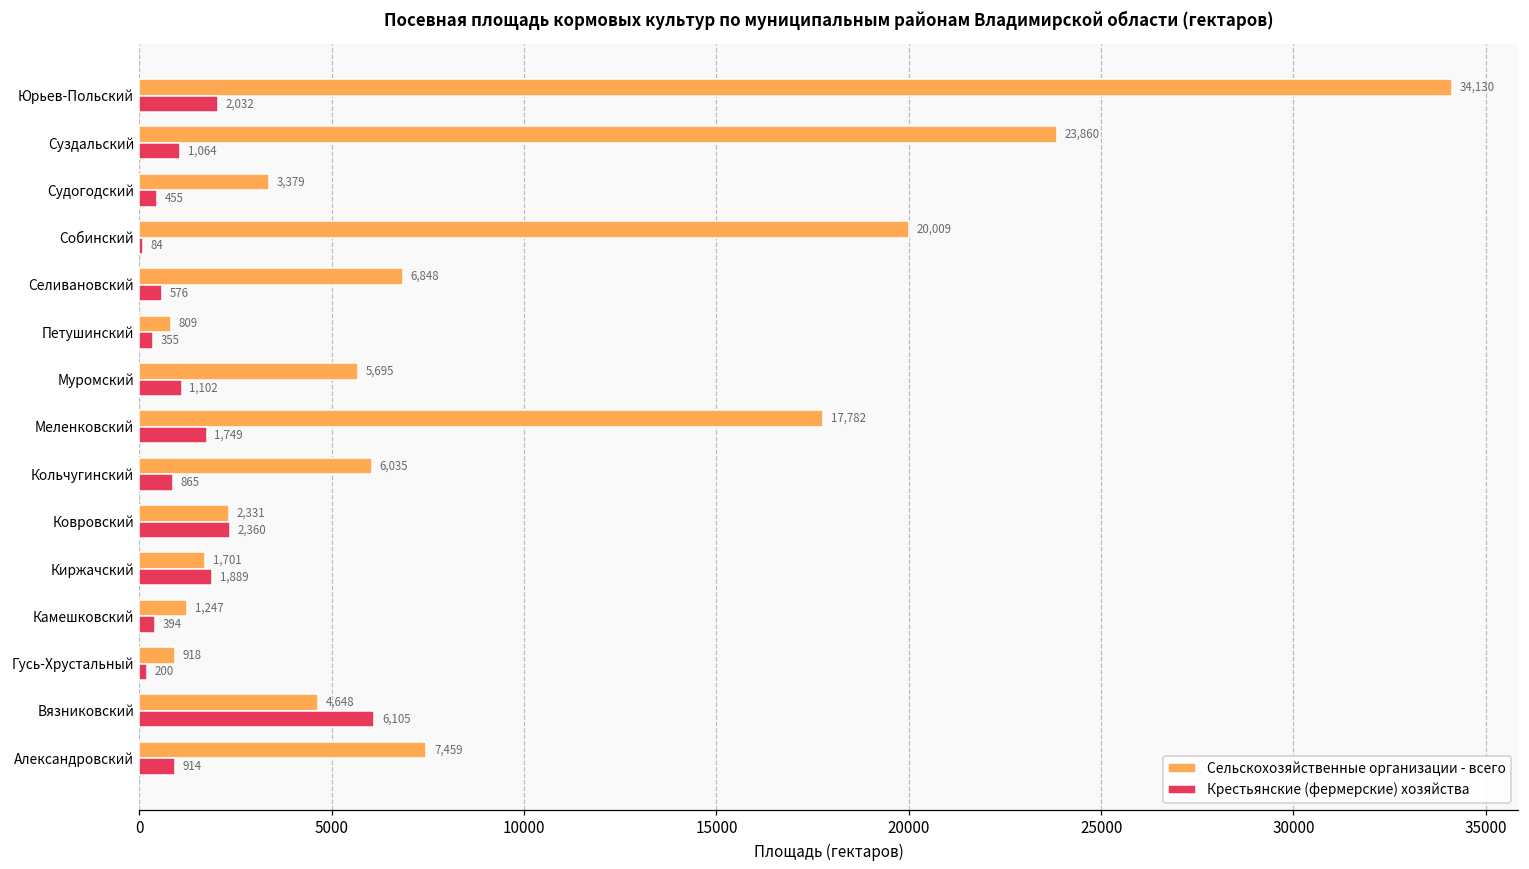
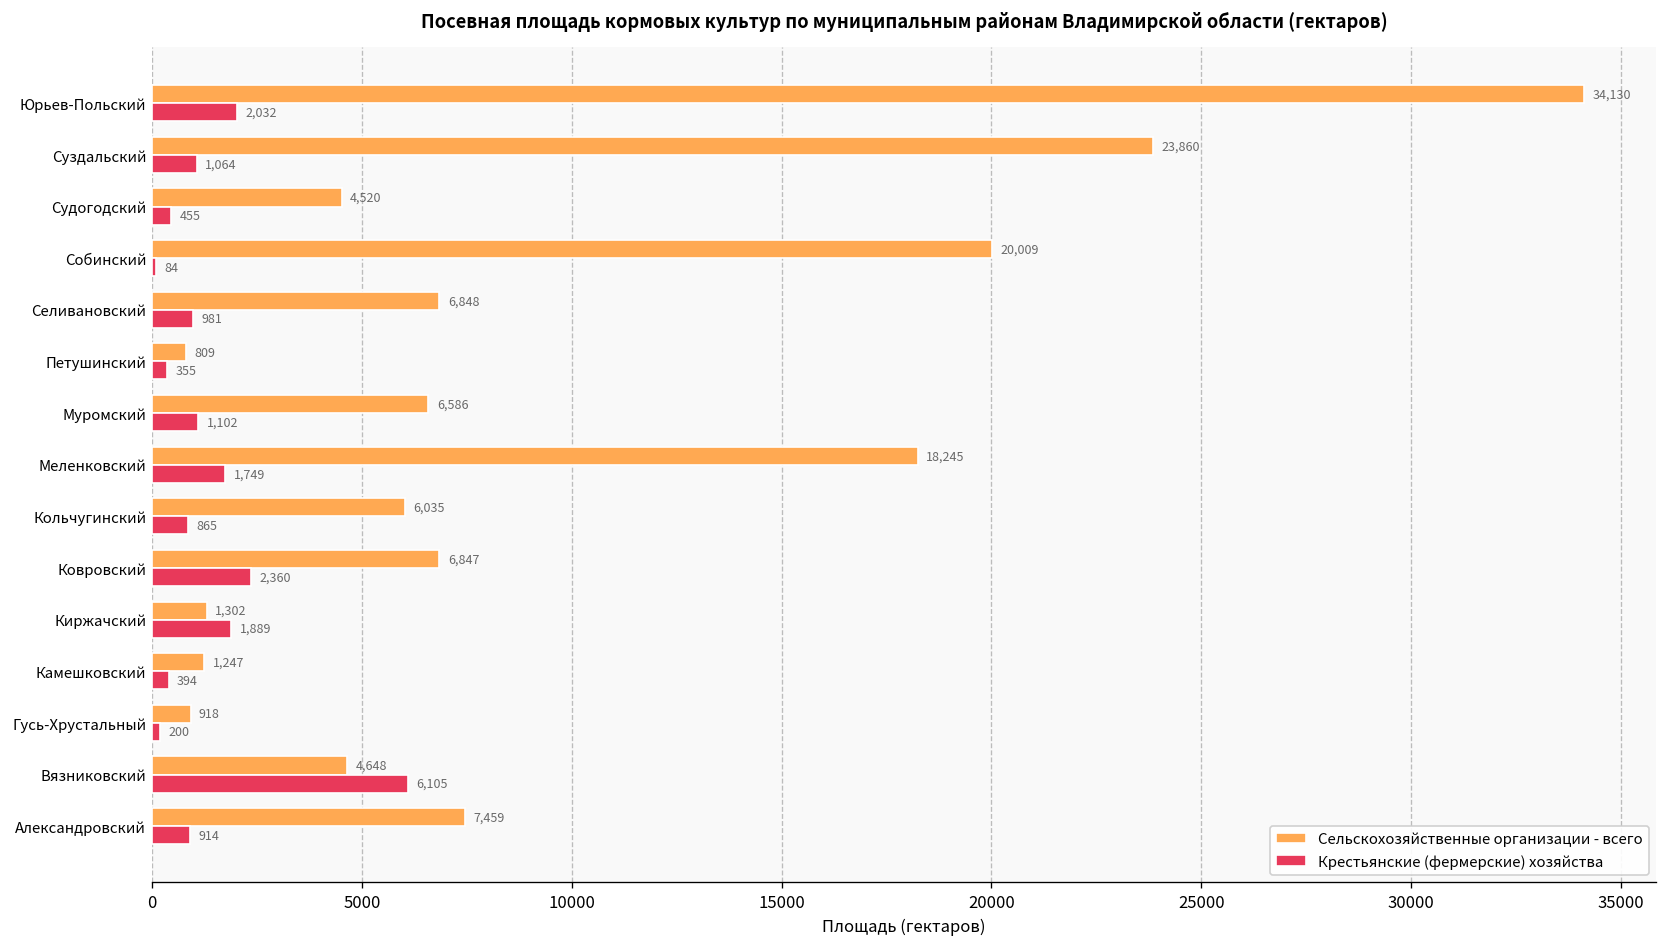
  {
    "Сельскохозяйственные организации - всего": {
      "Юрьев-Польский": "34,130",
      "Суздальский": "23,860",
-     "Судогодский": "3,379",
+     "Судогодский": "4,520",
      "Собинский": "20,009",
      "Селивановский": "6,848",
      "Петушинский": "809",
-     "Муромский": "5,695",
-     "Меленковский": "17,782",
+     "Муромский": "6,586",
+     "Меленковский": "18,245",
      "Кольчугинский": "6,035",
-     "Ковровский": "2,331",
-     "Киржачский": "1,701",
+     "Ковровский": "6,847",
+     "Киржачский": "1,302",
      "Камешковский": "1,247",
      "Гусь-Хрустальный": "918",
      "Вязниковский": "4,648",
      "Александровский": "7,459"
    },
    "Крестьянские (фермерские) хозяйства": {
      "Юрьев-Польский": "2,032",
      "Суздальский": "1,064",
      "Судогодский": "455",
      "Собинский": "84",
-     "Селивановский": "576",
+     "Селивановский": "981",
      "Петушинский": "355",
      "Муромский": "1,102",
      "Меленковский": "1,749",
      "Кольчугинский": "865",
      "Ковровский": "2,360",
      "Киржачский": "1,889",
      "Камешковский": "394",
      "Гусь-Хрустальный": "200",
      "Вязниковский": "6,105",
      "Александровский": "914"
    }
  }
